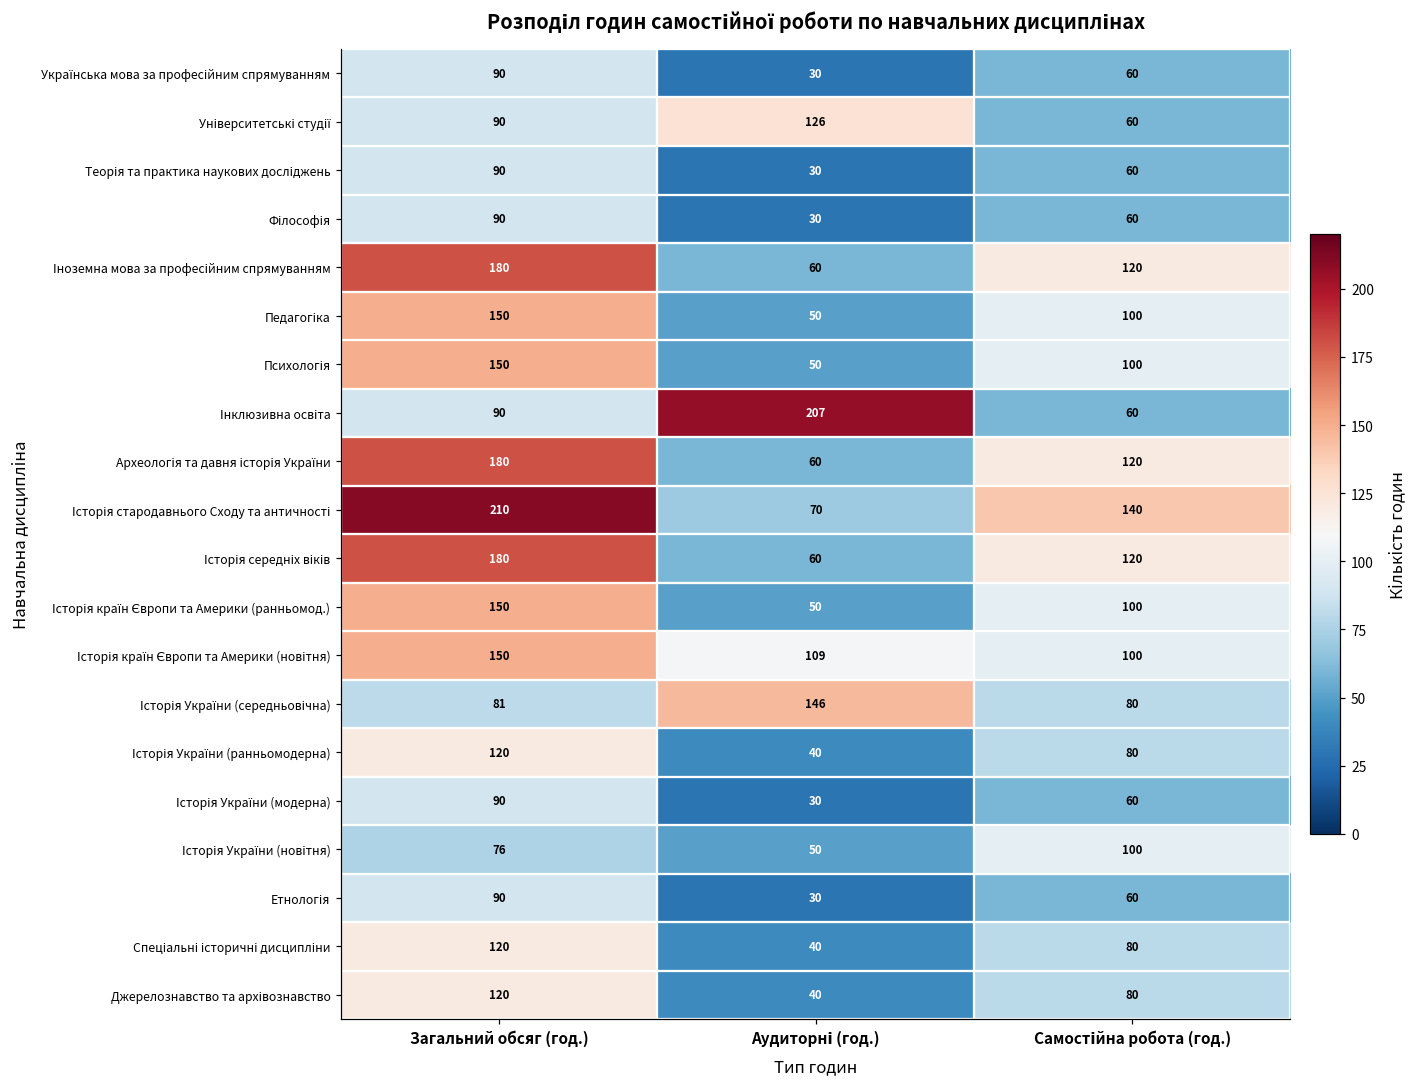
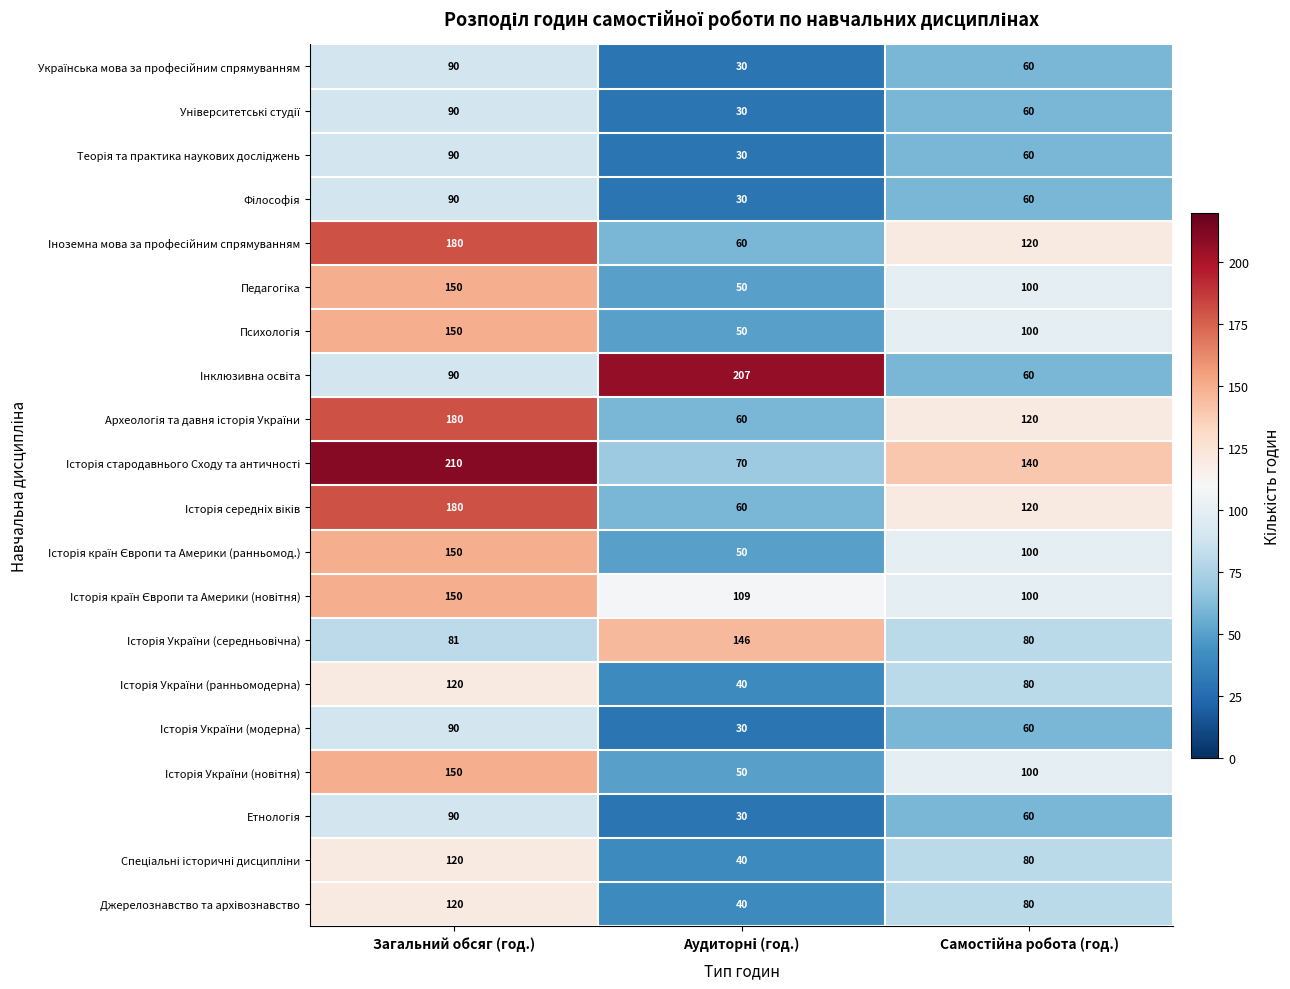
  {
    "Українська мова за професійним спрямуванням": {
      "Загальний обсяг (год.)": 90,
      "Аудиторні (год.)": 30,
      "Самостійна робота (год.)": 60
    },
    "Університетські студії": {
      "Загальний обсяг (год.)": 90,
-     "Аудиторні (год.)": 126,
+     "Аудиторні (год.)": 30,
      "Самостійна робота (год.)": 60
    },
    "Теорія та практика наукових досліджень": {
      "Загальний обсяг (год.)": 90,
      "Аудиторні (год.)": 30,
      "Самостійна робота (год.)": 60
    },
    "Філософія": {
      "Загальний обсяг (год.)": 90,
      "Аудиторні (год.)": 30,
      "Самостійна робота (год.)": 60
    },
    "Іноземна мова за професійним спрямуванням": {
      "Загальний обсяг (год.)": 180,
      "Аудиторні (год.)": 60,
      "Самостійна робота (год.)": 120
    },
    "Педагогіка": {
      "Загальний обсяг (год.)": 150,
      "Аудиторні (год.)": 50,
      "Самостійна робота (год.)": 100
    },
    "Психологія": {
      "Загальний обсяг (год.)": 150,
      "Аудиторні (год.)": 50,
      "Самостійна робота (год.)": 100
    },
    "Інклюзивна освіта": {
      "Загальний обсяг (год.)": 90,
      "Аудиторні (год.)": 207,
      "Самостійна робота (год.)": 60
    },
    "Археологія та давня історія України": {
      "Загальний обсяг (год.)": 180,
      "Аудиторні (год.)": 60,
      "Самостійна робота (год.)": 120
    },
    "Історія стародавнього Сходу та античності": {
      "Загальний обсяг (год.)": 210,
      "Аудиторні (год.)": 70,
      "Самостійна робота (год.)": 140
    },
    "Історія середніх віків": {
      "Загальний обсяг (год.)": 180,
      "Аудиторні (год.)": 60,
      "Самостійна робота (год.)": 120
    },
    "Історія країн Європи та Америки (ранньомод.)": {
      "Загальний обсяг (год.)": 150,
      "Аудиторні (год.)": 50,
      "Самостійна робота (год.)": 100
    },
    "Історія країн Європи та Америки (новітня)": {
      "Загальний обсяг (год.)": 150,
      "Аудиторні (год.)": 109,
      "Самостійна робота (год.)": 100
    },
    "Історія України (середньовічна)": {
      "Загальний обсяг (год.)": 81,
      "Аудиторні (год.)": 146,
      "Самостійна робота (год.)": 80
    },
    "Історія України (ранньомодерна)": {
      "Загальний обсяг (год.)": 120,
      "Аудиторні (год.)": 40,
      "Самостійна робота (год.)": 80
    },
    "Історія України (модерна)": {
      "Загальний обсяг (год.)": 90,
      "Аудиторні (год.)": 30,
      "Самостійна робота (год.)": 60
    },
    "Історія України (новітня)": {
-     "Загальний обсяг (год.)": 76,
+     "Загальний обсяг (год.)": 150,
      "Аудиторні (год.)": 50,
      "Самостійна робота (год.)": 100
    },
    "Етнологія": {
      "Загальний обсяг (год.)": 90,
      "Аудиторні (год.)": 30,
      "Самостійна робота (год.)": 60
    },
    "Спеціальні історичні дисципліни": {
      "Загальний обсяг (год.)": 120,
      "Аудиторні (год.)": 40,
      "Самостійна робота (год.)": 80
    },
    "Джерелознавство та архівознавство": {
      "Загальний обсяг (год.)": 120,
      "Аудиторні (год.)": 40,
      "Самостійна робота (год.)": 80
    }
  }
